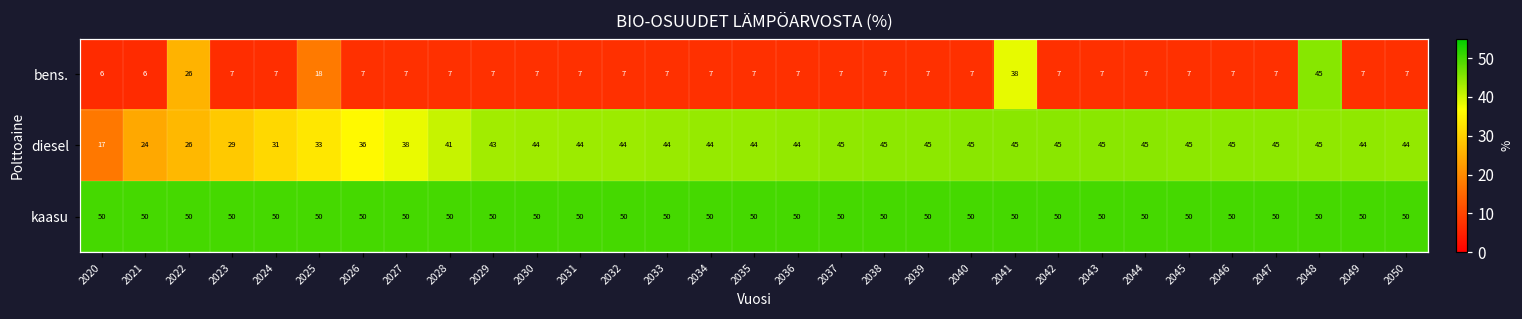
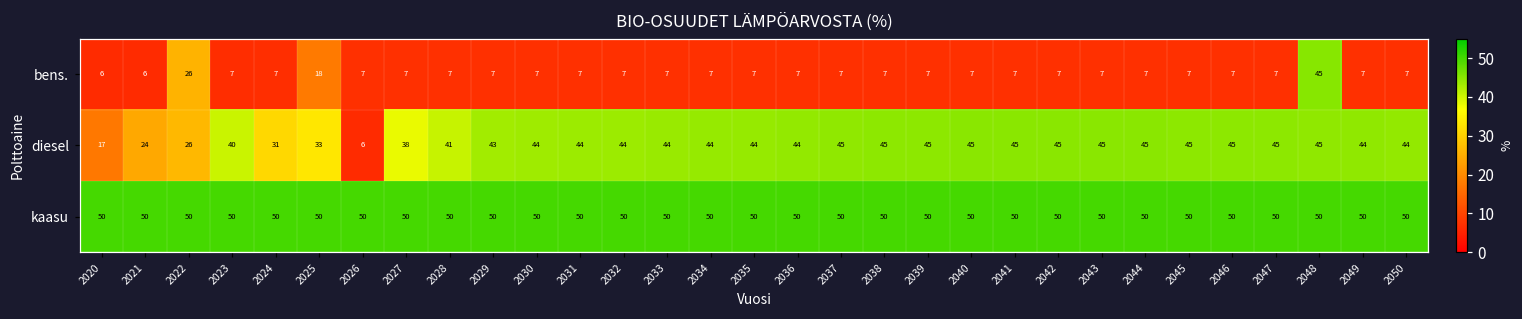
  {
    "bens.": {
      "2020": 6,
      "2021": 6,
      "2022": 26,
      "2023": 7,
      "2024": 7,
      "2025": 18,
      "2026": 7,
      "2027": 7,
      "2028": 7,
      "2029": 7,
      "2030": 7,
      "2031": 7,
      "2032": 7,
      "2033": 7,
      "2034": 7,
      "2035": 7,
      "2036": 7,
      "2037": 7,
      "2038": 7,
      "2039": 7,
      "2040": 7,
-     "2041": 38,
+     "2041": 7,
      "2042": 7,
      "2043": 7,
      "2044": 7,
      "2045": 7,
      "2046": 7,
      "2047": 7,
      "2048": 45,
      "2049": 7,
      "2050": 7
    },
    "diesel": {
      "2020": 17,
      "2021": 24,
      "2022": 26,
-     "2023": 29,
+     "2023": 40,
      "2024": 31,
      "2025": 33,
-     "2026": 36,
+     "2026": 6,
      "2027": 38,
      "2028": 41,
      "2029": 43,
      "2030": 44,
      "2031": 44,
      "2032": 44,
      "2033": 44,
      "2034": 44,
      "2035": 44,
      "2036": 44,
      "2037": 45,
      "2038": 45,
      "2039": 45,
      "2040": 45,
      "2041": 45,
      "2042": 45,
      "2043": 45,
      "2044": 45,
      "2045": 45,
      "2046": 45,
      "2047": 45,
      "2048": 45,
      "2049": 44,
      "2050": 44
    },
    "kaasu": {
      "2020": 50,
      "2021": 50,
      "2022": 50,
      "2023": 50,
      "2024": 50,
      "2025": 50,
      "2026": 50,
      "2027": 50,
      "2028": 50,
      "2029": 50,
      "2030": 50,
      "2031": 50,
      "2032": 50,
      "2033": 50,
      "2034": 50,
      "2035": 50,
      "2036": 50,
      "2037": 50,
      "2038": 50,
      "2039": 50,
      "2040": 50,
      "2041": 50,
      "2042": 50,
      "2043": 50,
      "2044": 50,
      "2045": 50,
      "2046": 50,
      "2047": 50,
      "2048": 50,
      "2049": 50,
      "2050": 50
    }
  }
